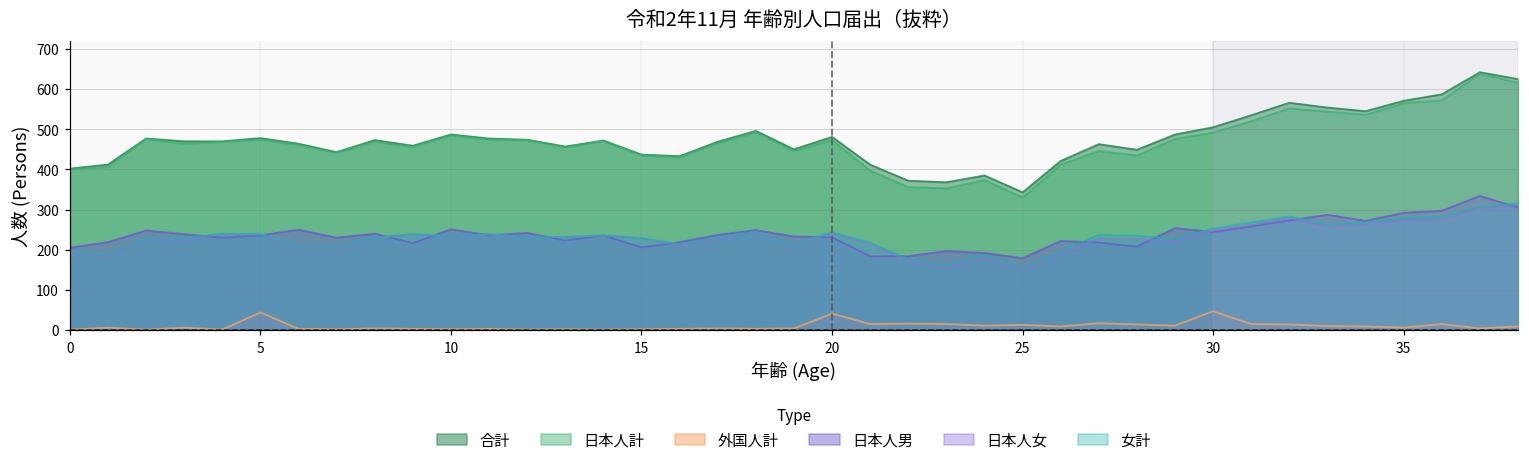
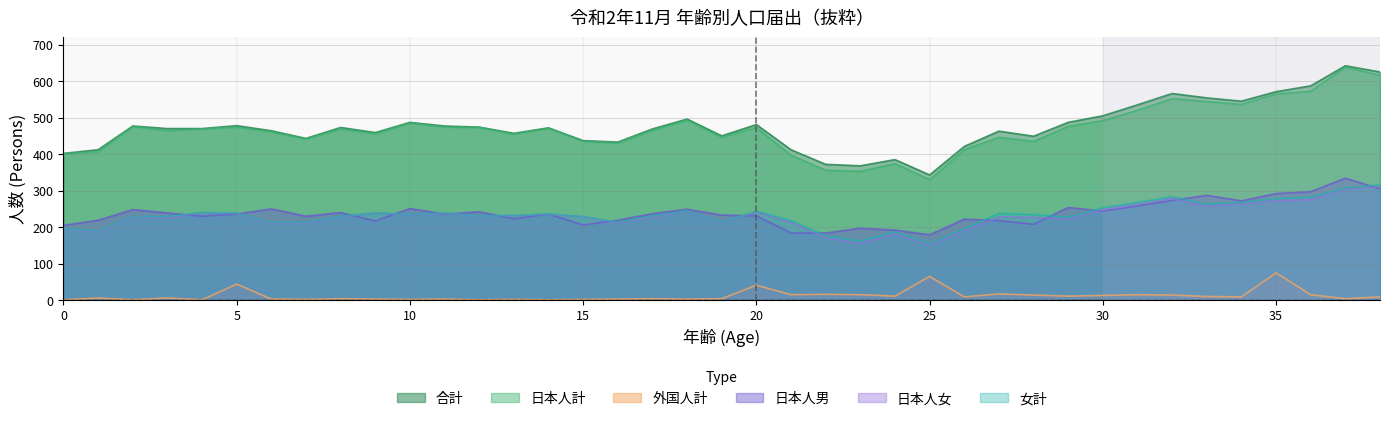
  {
    "外国人計": {
      "0": 0,
      "5": 40,
      "10": 0,
      "15": 0,
      "20": 40,
-     "25": 10,
-     "30": 50,
-     "35": 10
+     "25": 70,
+     "30": 10,
+     "35": 80
    }
  }
